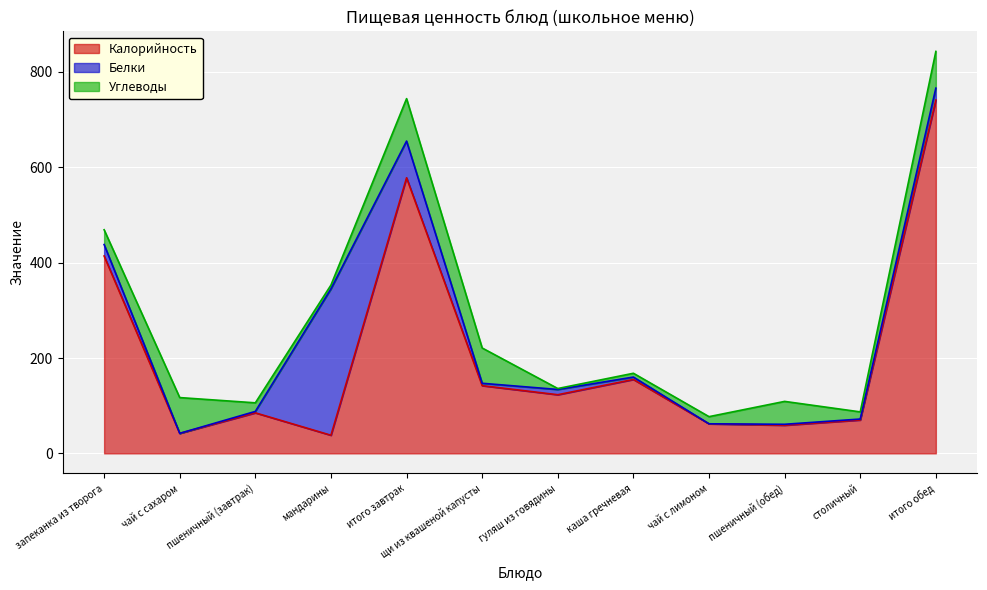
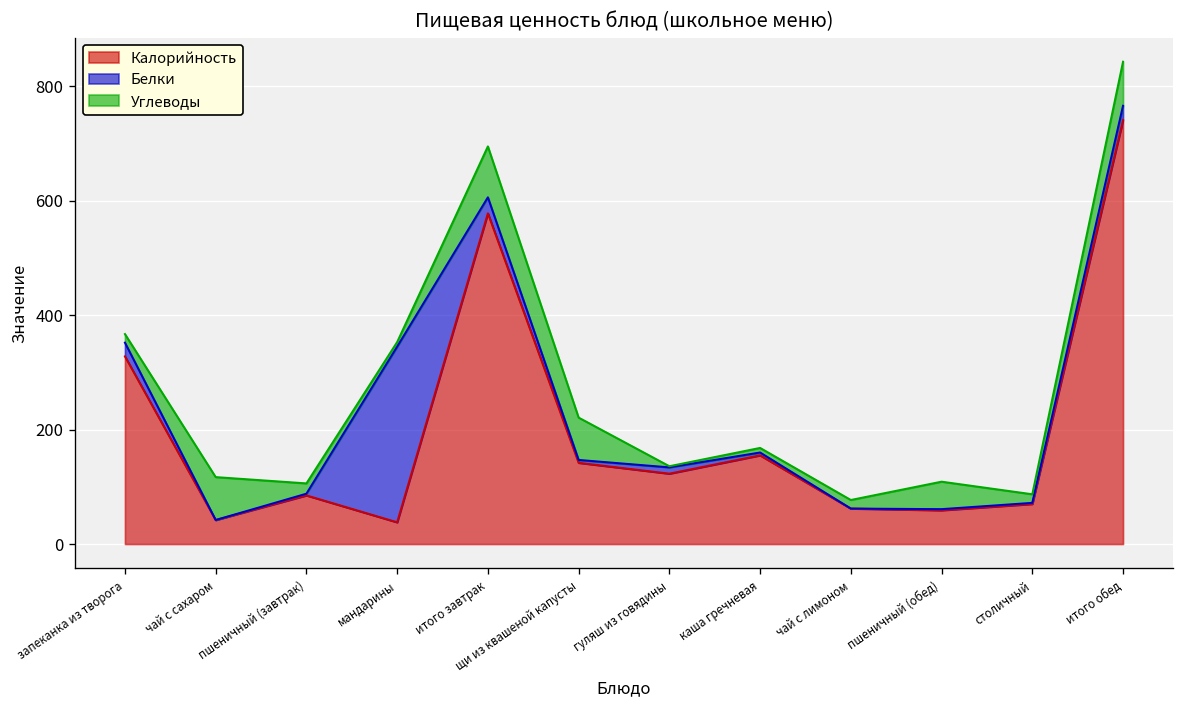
  {
    "Калорийность": {
-     "запеканка из творога": 410,
+     "запеканка из творога": 330,
      "мандарины": 40,
      "итого завтрак": 580,
      "гуляш из говядины": 120,
      "итого обед": 740
    },
    "Белки": {
      "запеканка из творога": 20,
      "мандарины": 310,
-     "итого завтрак": 80,
+     "итого завтрак": 30,
      "итого обед": 30
    },
    "Углеводы": {
-     "запеканка из творога": 30,
+     "запеканка из творога": 20,
      "чай с сахаром": 80,
      "пшеничный (завтрак)": 20,
      "мандарины": 10,
      "итого завтрак": 90,
      "щи из квашеной капусты": 70,
      "каша гречневая": 10,
      "чай с лимоном": 20,
      "пшеничный (обед)": 50,
      "столичный": 20,
      "итого обед": 80
    }
  }
